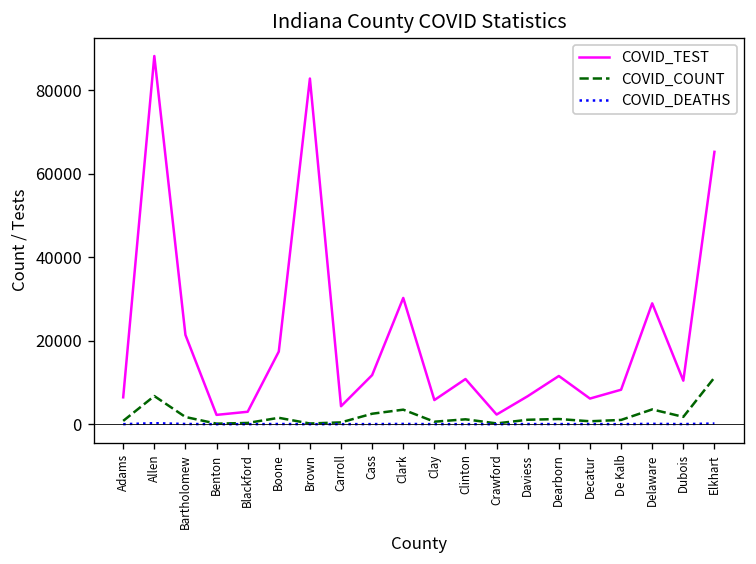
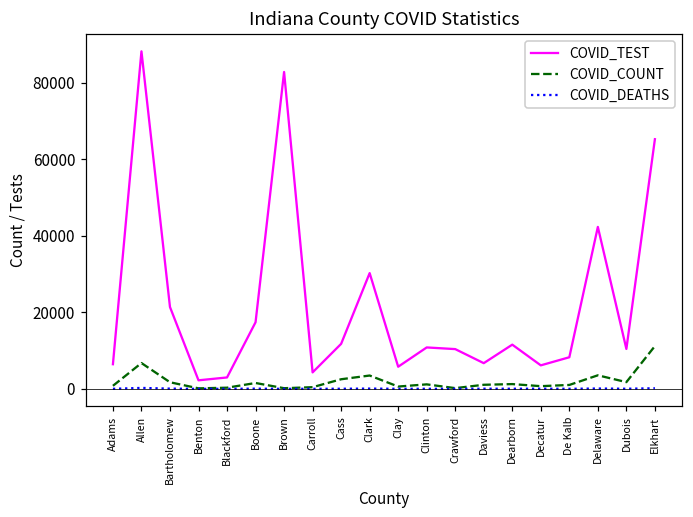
  {
    "COVID_TEST": {
      "Adams": 6000,
      "Allen": 88000,
      "Bartholomew": 21000,
      "Benton": 2000,
      "Blackford": 3000,
      "Boone": 17000,
      "Brown": 83000,
      "Carroll": 4000,
      "Cass": 12000,
      "Clark": 30000,
      "Clay": 6000,
      "Clinton": 11000,
-     "Crawford": 2000,
+     "Crawford": 10000,
      "Daviess": 7000,
      "Dearborn": 12000,
      "Decatur": 6000,
      "De Kalb": 8000,
-     "Delaware": 29000,
+     "Delaware": 42000,
      "Dubois": 10000,
      "Elkhart": 65000
    },
    "COVID_COUNT": {
      "Adams": 1000,
      "Allen": 7000,
      "Bartholomew": 2000,
      "Boone": 2000,
      "Cass": 3000,
      "Clark": 3000,
      "Clinton": 1000,
      "Daviess": 1000,
      "Dearborn": 1000,
      "De Kalb": 1000,
      "Delaware": 4000,
      "Dubois": 2000,
      "Elkhart": 11000
    },
    "COVID_DEATHS": {
      "Adams": 0,
      "Allen": 0,
      "Bartholomew": 0,
      "Boone": 0,
      "Cass": 0,
      "Clark": 0,
      "Clinton": 0,
      "Daviess": 0,
      "Dearborn": 0,
      "De Kalb": 0,
      "Delaware": 0,
      "Dubois": 0,
      "Elkhart": 0
    }
  }
